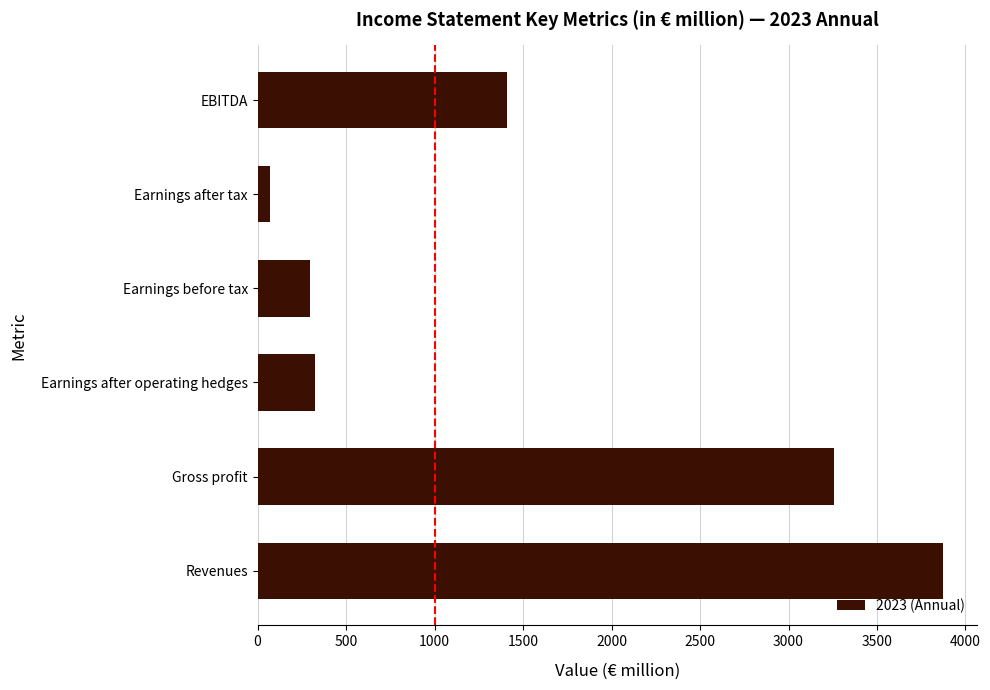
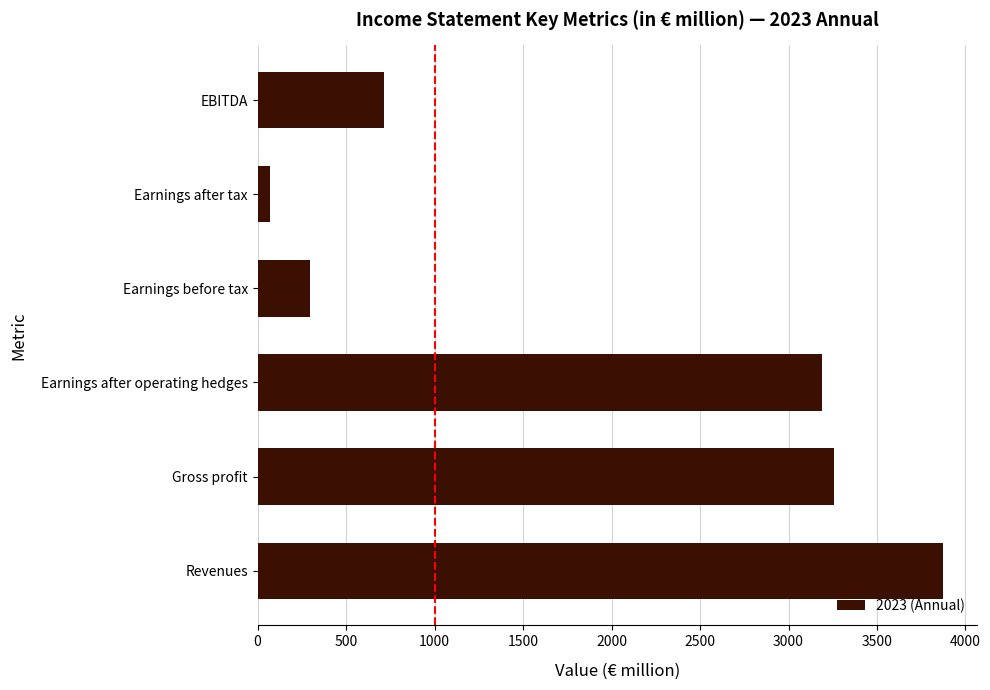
  {
-   "EBITDA": 1410,
+   "EBITDA": 710,
    "Earnings after tax": 70,
    "Earnings before tax": 300,
-   "Earnings after operating hedges": 330,
+   "Earnings after operating hedges": 3190,
    "Gross profit": 3260,
    "Revenues": 3870
  }
